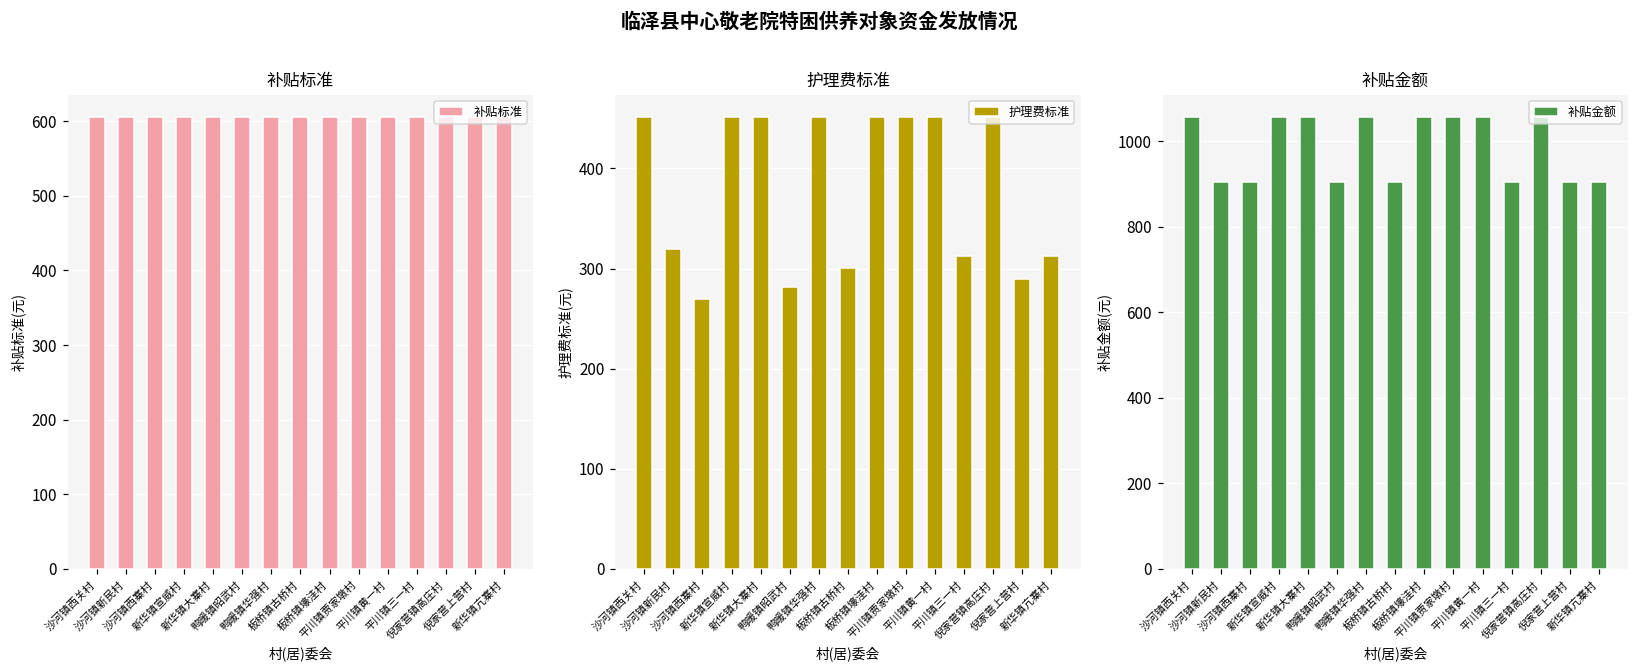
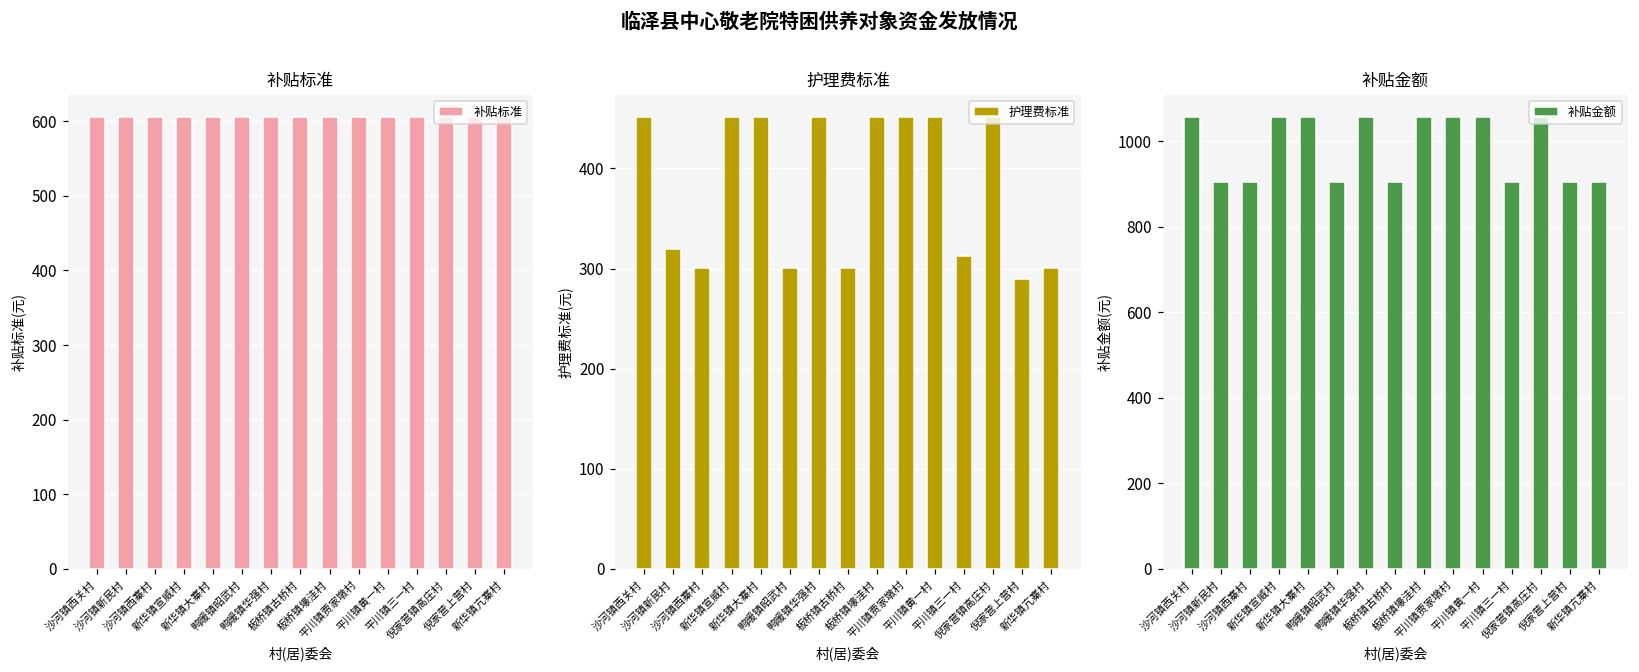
  {
    "补贴标准": {
      "沙河镇西关村": 610,
      "沙河镇新民村": 610,
      "沙河镇西寨村": 610,
      "新华镇宣威村": 610,
      "新华镇大寨村": 610,
      "鸭暖镇昭武村": 610,
      "鸭暖镇华强村": 610,
      "板桥镇古桥村": 610,
      "板桥镇壕洼村": 610,
      "平川镇贾家墩村": 610,
      "平川镇黄一村": 610,
      "平川镇三一村": 610
    },
    "护理费标准": {
      "沙河镇西关村": 450,
      "沙河镇新民村": 320,
-     "沙河镇西寨村": 270,
+     "沙河镇西寨村": 300,
      "新华镇宣威村": 450,
      "新华镇大寨村": 450,
-     "鸭暖镇昭武村": 280,
+     "鸭暖镇昭武村": 300,
      "鸭暖镇华强村": 450,
      "板桥镇古桥村": 300,
      "板桥镇壕洼村": 450,
      "平川镇贾家墩村": 450,
      "平川镇黄一村": 450,
      "平川镇三一村": 310,
      "倪家营上营村": 290,
-     "新华镇亢寨村": 310
+     "新华镇亢寨村": 300
    },
    "补贴金额": {
      "沙河镇西关村": 1060,
      "沙河镇新民村": 910,
      "沙河镇西寨村": 910,
      "新华镇宣威村": 1060,
      "新华镇大寨村": 1060,
      "鸭暖镇昭武村": 910,
      "鸭暖镇华强村": 1060,
      "板桥镇古桥村": 910,
      "板桥镇壕洼村": 1060,
      "平川镇贾家墩村": 1060,
      "平川镇黄一村": 1060,
      "平川镇三一村": 910,
      "倪家营上营村": 910,
      "新华镇亢寨村": 910
    }
  }
